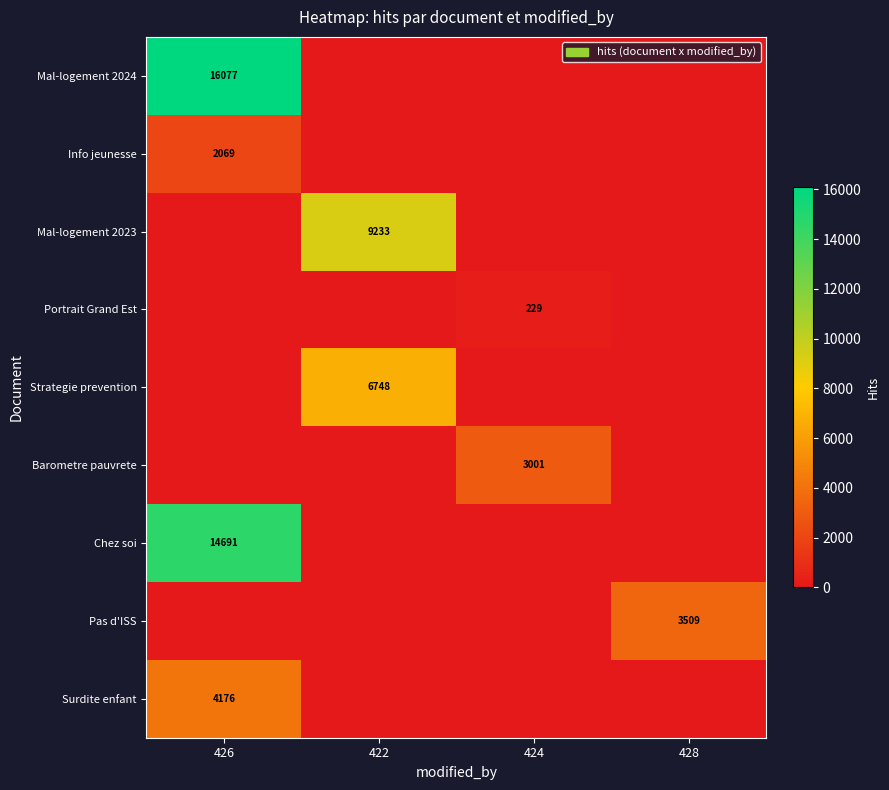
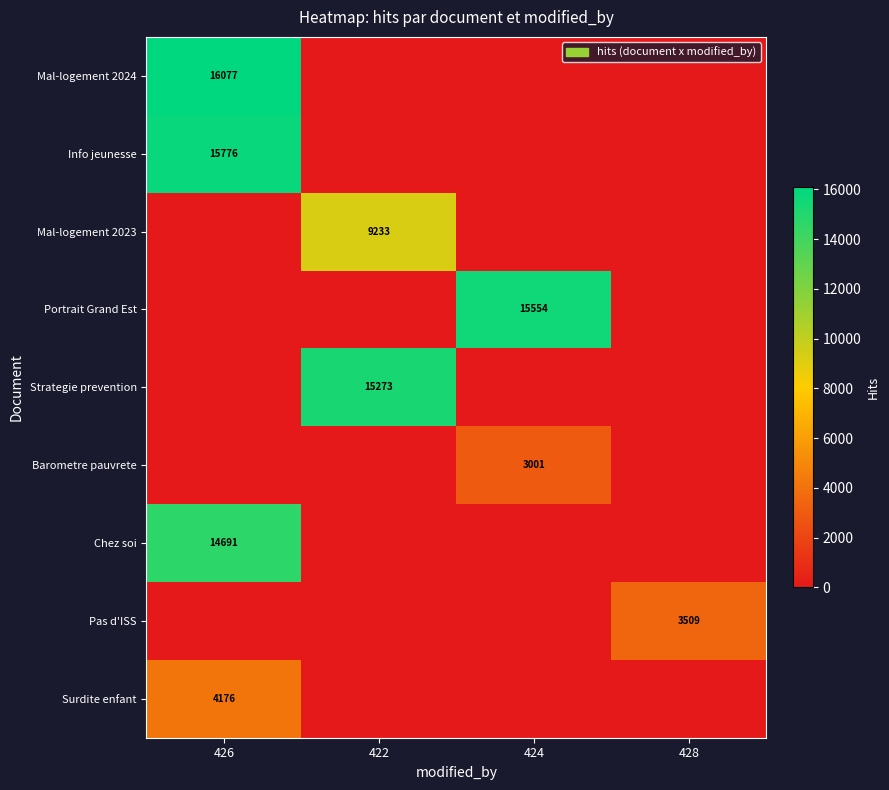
  {
    "Mal-logement 2024": {
      "426": 16077
    },
    "Info jeunesse": {
-     "426": 2069
+     "426": 15776
    },
    "Mal-logement 2023": {
      "422": 9233
    },
    "Portrait Grand Est": {
-     "424": 229
+     "424": 15554
    },
    "Strategie prevention": {
-     "422": 6748
+     "422": 15273
    },
    "Barometre pauvrete": {
      "424": 3001
    },
    "Chez soi": {
      "426": 14691
    },
    "Pas d'ISS": {
      "428": 3509
    },
    "Surdite enfant": {
      "426": 4176
    }
  }
